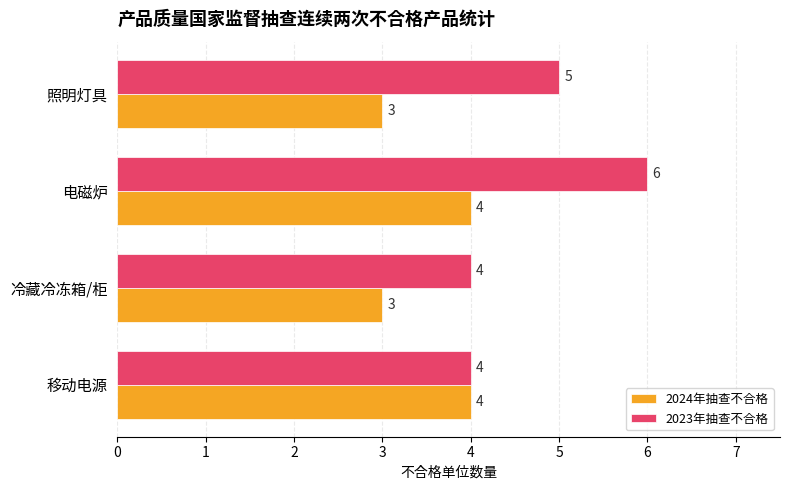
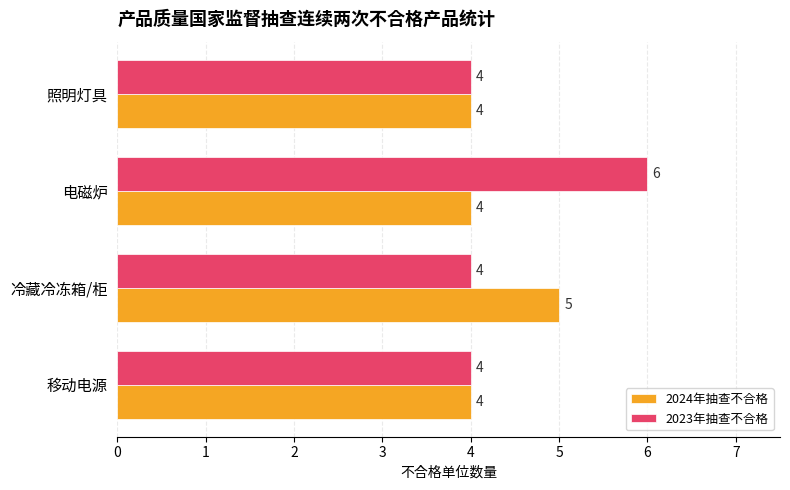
  {
    "2024年抽查不合格": {
-     "照明灯具": 3,
+     "照明灯具": 4,
      "电磁炉": 4,
-     "冷藏冷冻箱/柜": 3,
+     "冷藏冷冻箱/柜": 5,
      "移动电源": 4
    },
    "2023年抽查不合格": {
-     "照明灯具": 5,
+     "照明灯具": 4,
      "电磁炉": 6,
      "冷藏冷冻箱/柜": 4,
      "移动电源": 4
    }
  }
